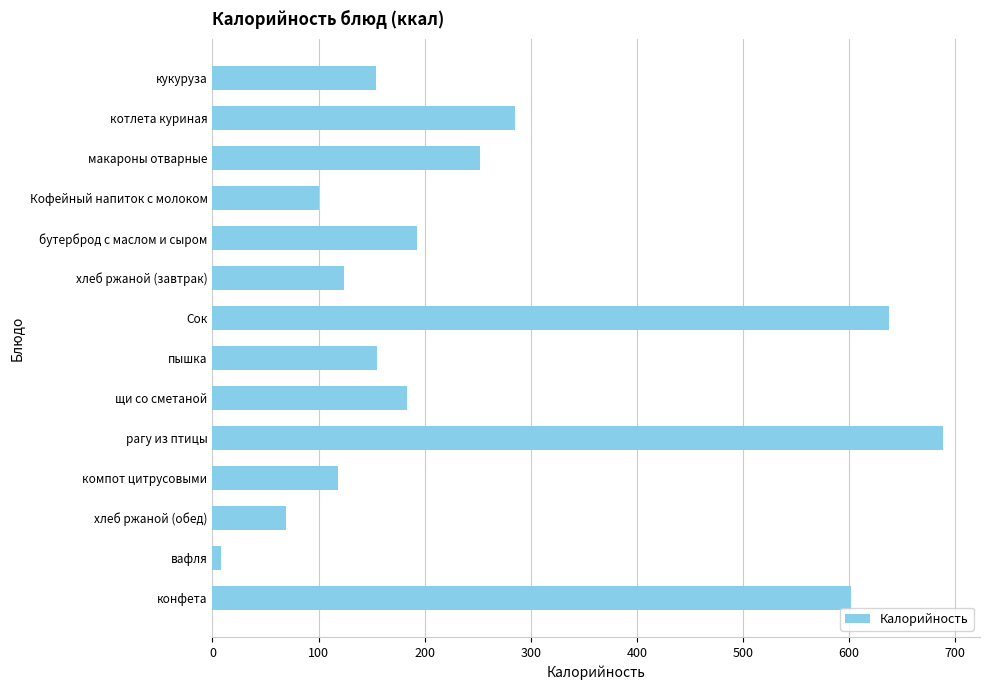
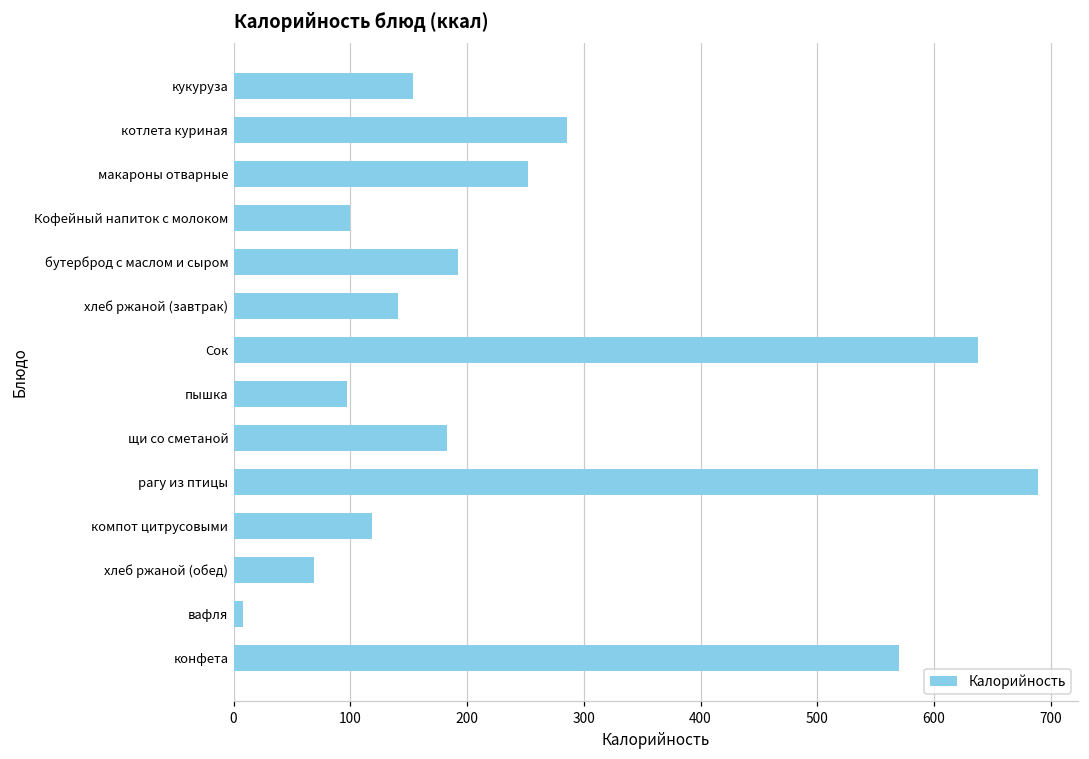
  {
    "кукуруза": 154,
    "котлета куриная": 286,
    "макароны отварные": 253,
    "Кофейный напиток с молоком": 100,
    "бутерброд с маслом и сыром": 192,
-   "хлеб ржаной (завтрак)": 124,
+   "хлеб ржаной (завтрак)": 141,
    "Сок": 638,
-   "пышка": 155,
+   "пышка": 97,
    "щи со сметаной": 183,
    "рагу из птицы": 689,
    "компот цитрусовыми": 118,
    "хлеб ржаной (обед)": 69,
    "вафля": 8,
-   "конфета": 602
+   "конфета": 570
  }
